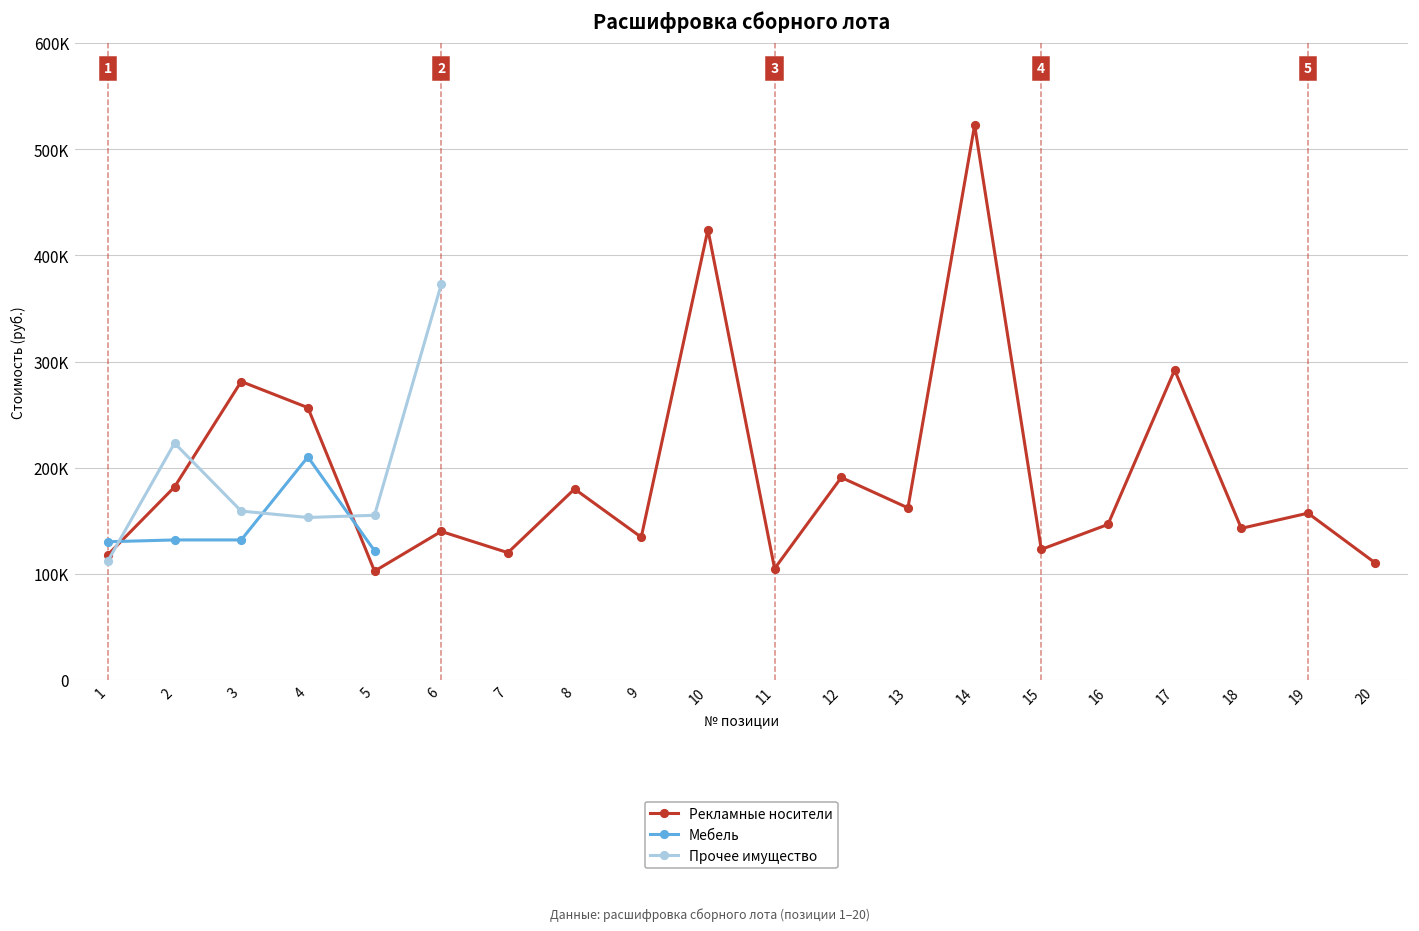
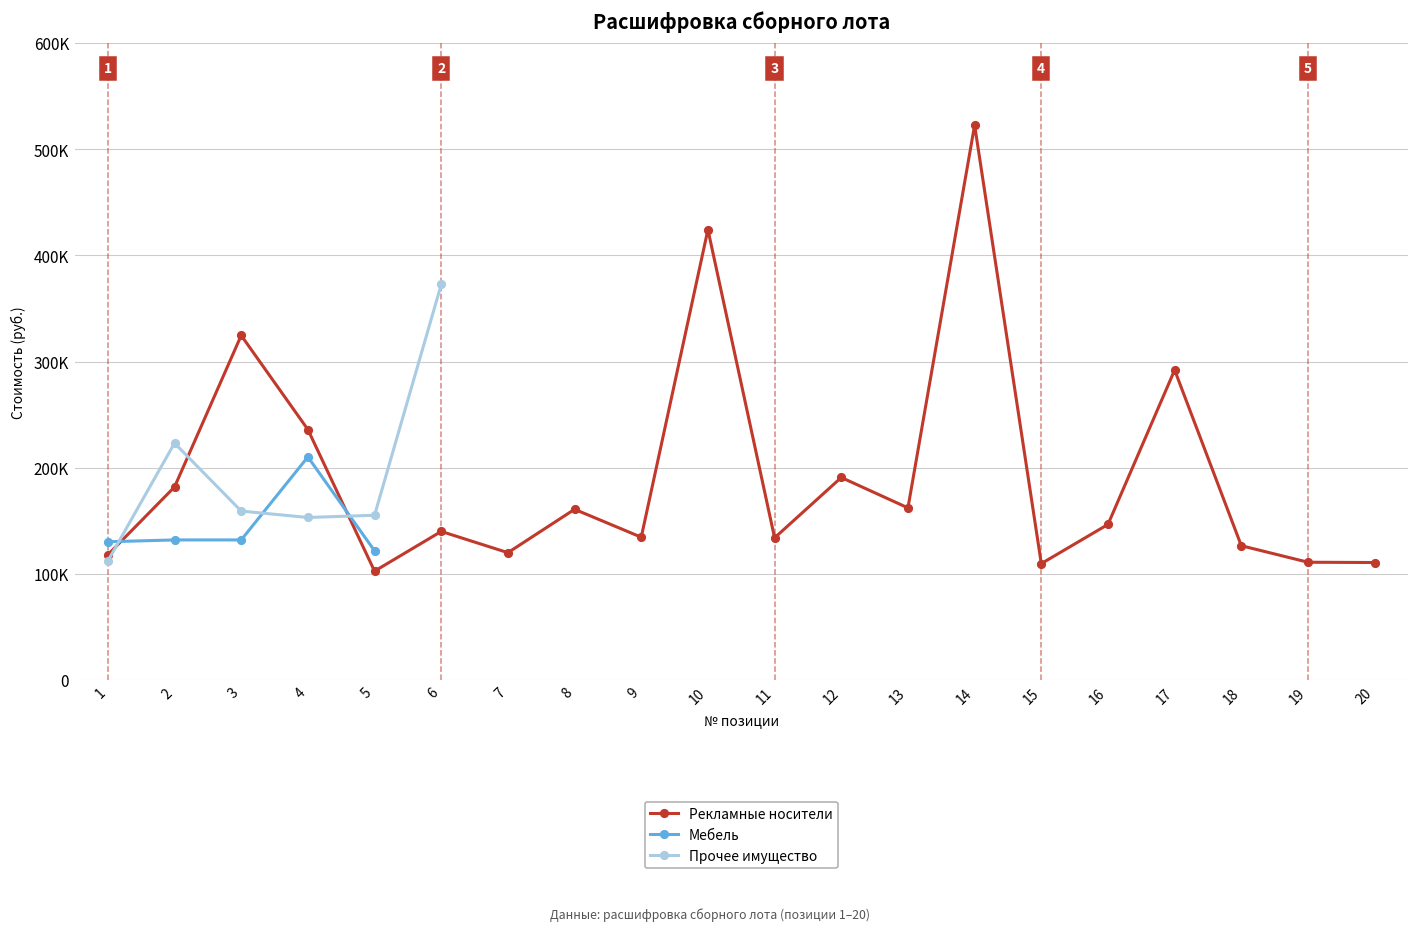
  {
    "Рекламные носители": {
      "1": 120000,
      "2": 180000,
-     "3": 280000,
-     "4": 260000,
+     "3": 320000,
+     "4": 240000,
      "5": 100000,
      "6": 140000,
      "7": 120000,
-     "8": 180000,
+     "8": 160000,
      "9": 130000,
      "10": 420000,
-     "11": 110000,
+     "11": 130000,
      "12": 190000,
      "13": 160000,
      "14": 520000,
-     "15": 120000,
+     "15": 110000,
      "16": 150000,
      "17": 290000,
-     "18": 140000,
-     "19": 160000,
+     "18": 130000,
+     "19": 110000,
      "20": 110000
    },
    "Мебель": {
      "1": 130000,
      "2": 130000,
      "3": 130000,
      "4": 210000,
      "5": 120000
    },
    "Прочее имущество": {
      "1": 110000,
      "2": 220000,
      "3": 160000,
      "4": 150000,
      "5": 160000,
      "6": 370000
    }
  }
